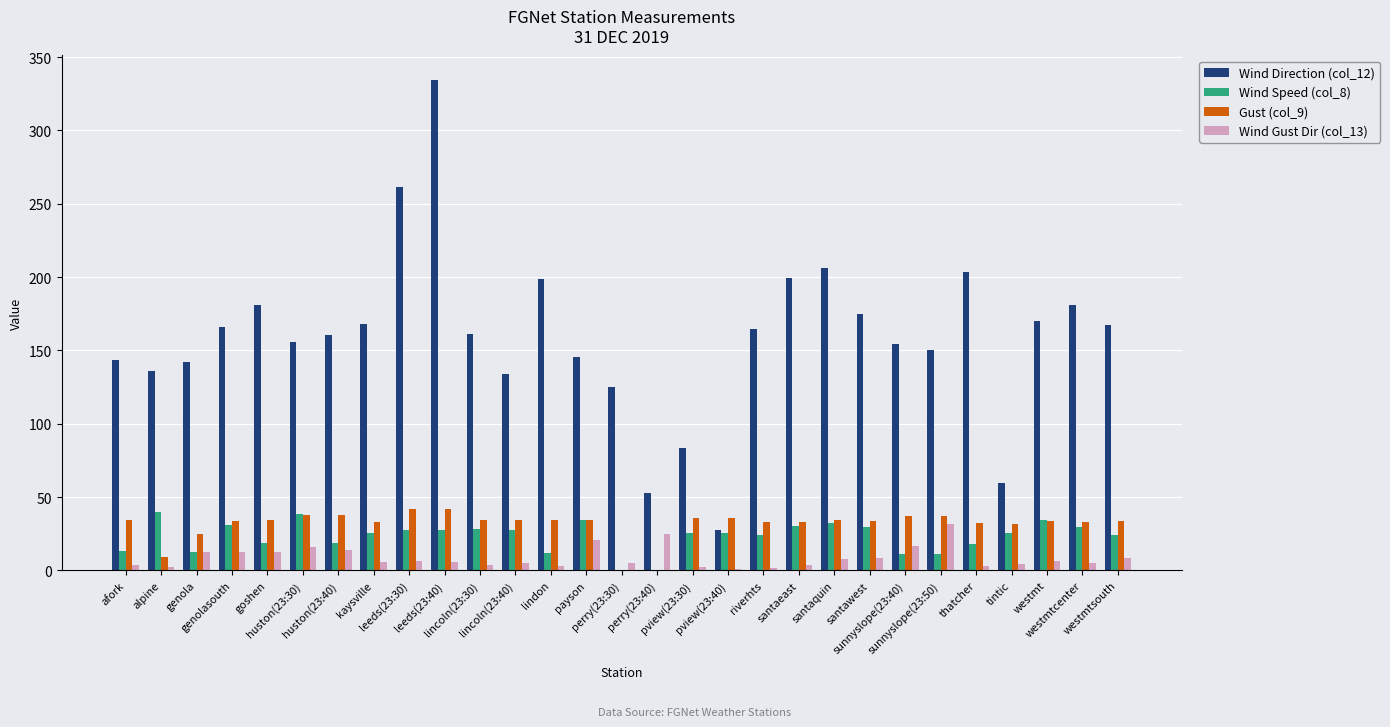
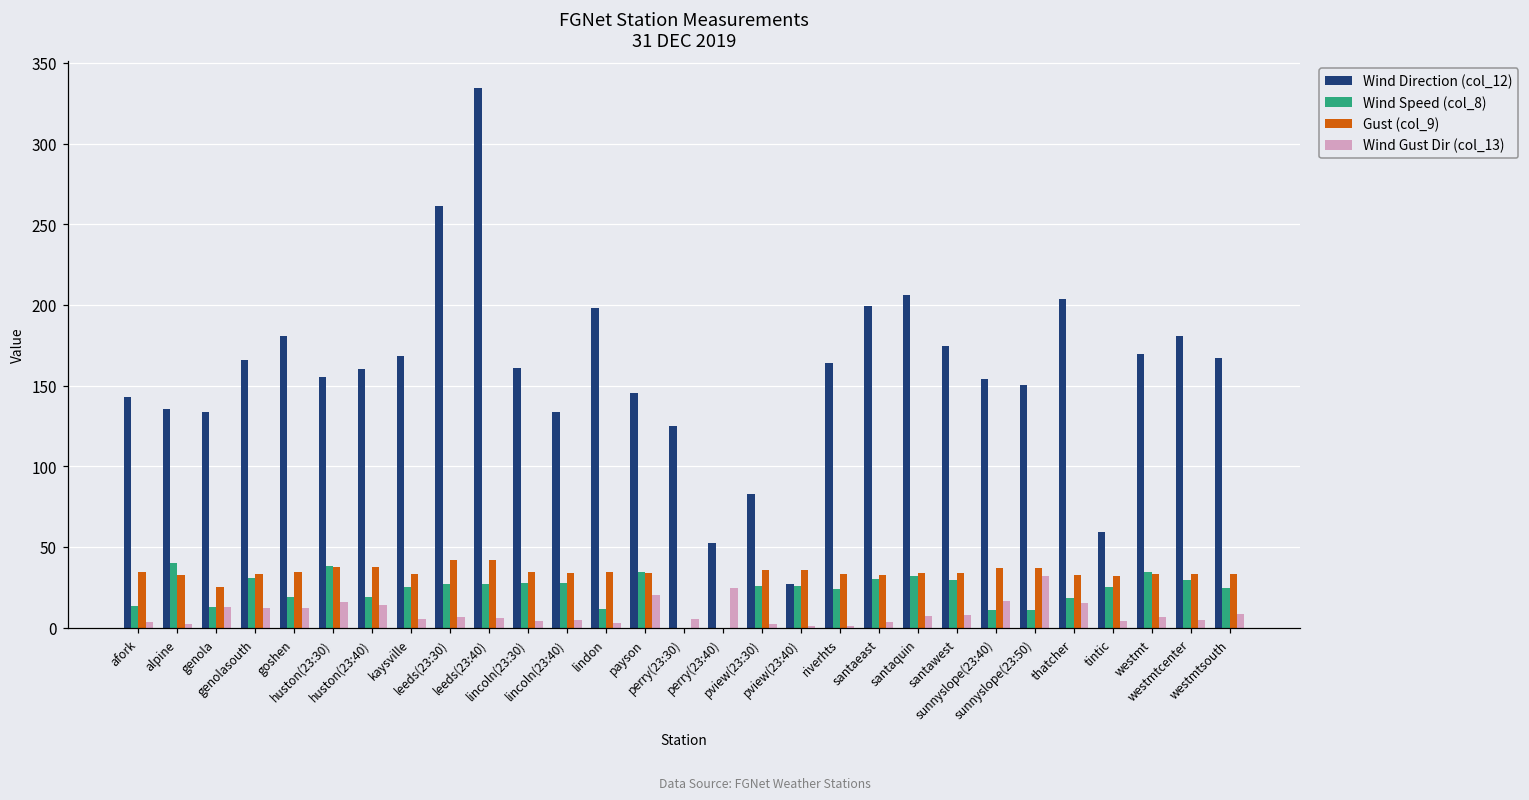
  {
    "Wind Direction (col_12)": {
      "afork": 143,
      "alpine": 136,
-     "genola": 142,
+     "genola": 134,
      "genolasouth": 166,
      "goshen": 181,
      "huston(23:30)": 156,
      "huston(23:40)": 161,
      "kaysville": 168,
      "leeds(23:30)": 261,
      "leeds(23:40)": 334,
      "lincoln(23:30)": 161,
      "lincoln(23:40)": 134,
      "lindon": 199,
      "payson": 146,
      "perry(23:30)": 125,
      "perry(23:40)": 53,
      "pview(23:30)": 83,
      "pview(23:40)": 27,
      "riverhts": 164,
      "santaeast": 199,
      "santaquin": 206,
      "santawest": 175,
      "sunnyslope(23:40)": 155,
      "sunnyslope(23:50)": 150,
      "thatcher": 204,
      "tintic": 60,
      "westmt": 170,
      "westmtcenter": 181,
      "westmtsouth": 167
    },
    "Wind Speed (col_8)": {
      "afork": 13,
      "alpine": 40,
      "genola": 13,
      "genolasouth": 31,
      "goshen": 19,
      "huston(23:30)": 38,
      "huston(23:40)": 19,
      "kaysville": 25,
      "leeds(23:30)": 27,
      "leeds(23:40)": 27,
      "lincoln(23:30)": 28,
      "lincoln(23:40)": 28,
      "lindon": 12,
      "payson": 34,
      "perry(23:30)": 0,
      "perry(23:40)": 0,
      "pview(23:30)": 26,
      "pview(23:40)": 26,
      "riverhts": 24,
      "santaeast": 30,
      "santaquin": 32,
      "santawest": 30,
      "sunnyslope(23:40)": 11,
      "sunnyslope(23:50)": 11,
      "thatcher": 18,
      "tintic": 25,
      "westmt": 35,
      "westmtcenter": 30,
      "westmtsouth": 24
    },
    "Gust (col_9)": {
      "afork": 35,
-     "alpine": 9,
+     "alpine": 33,
      "genola": 25,
      "genolasouth": 33,
      "goshen": 35,
      "huston(23:30)": 38,
      "huston(23:40)": 38,
      "kaysville": 33,
      "leeds(23:30)": 42,
      "leeds(23:40)": 42,
      "lincoln(23:30)": 34,
      "lincoln(23:40)": 34,
      "lindon": 35,
      "payson": 34,
      "perry(23:30)": 0,
      "perry(23:40)": 0,
      "pview(23:30)": 36,
      "pview(23:40)": 36,
      "riverhts": 33,
      "santaeast": 33,
      "santaquin": 34,
      "santawest": 34,
      "sunnyslope(23:40)": 37,
      "sunnyslope(23:50)": 37,
      "thatcher": 33,
      "tintic": 32,
      "westmt": 34,
      "westmtcenter": 33,
      "westmtsouth": 34
    },
    "Wind Gust Dir (col_13)": {
      "afork": 4,
      "alpine": 2,
      "genola": 13,
      "genolasouth": 12,
      "goshen": 12,
      "huston(23:30)": 16,
      "huston(23:40)": 14,
      "kaysville": 6,
      "leeds(23:30)": 6,
      "leeds(23:40)": 6,
      "lincoln(23:30)": 4,
      "lincoln(23:40)": 5,
      "lindon": 3,
      "payson": 21,
      "perry(23:30)": 5,
      "perry(23:40)": 25,
      "pview(23:30)": 2,
      "santaeast": 4,
      "santaquin": 8,
      "santawest": 8,
      "sunnyslope(23:40)": 17,
      "sunnyslope(23:50)": 32,
-     "thatcher": 3,
+     "thatcher": 16,
      "tintic": 4,
      "westmt": 7,
      "westmtcenter": 5,
      "westmtsouth": 8
    }
  }
